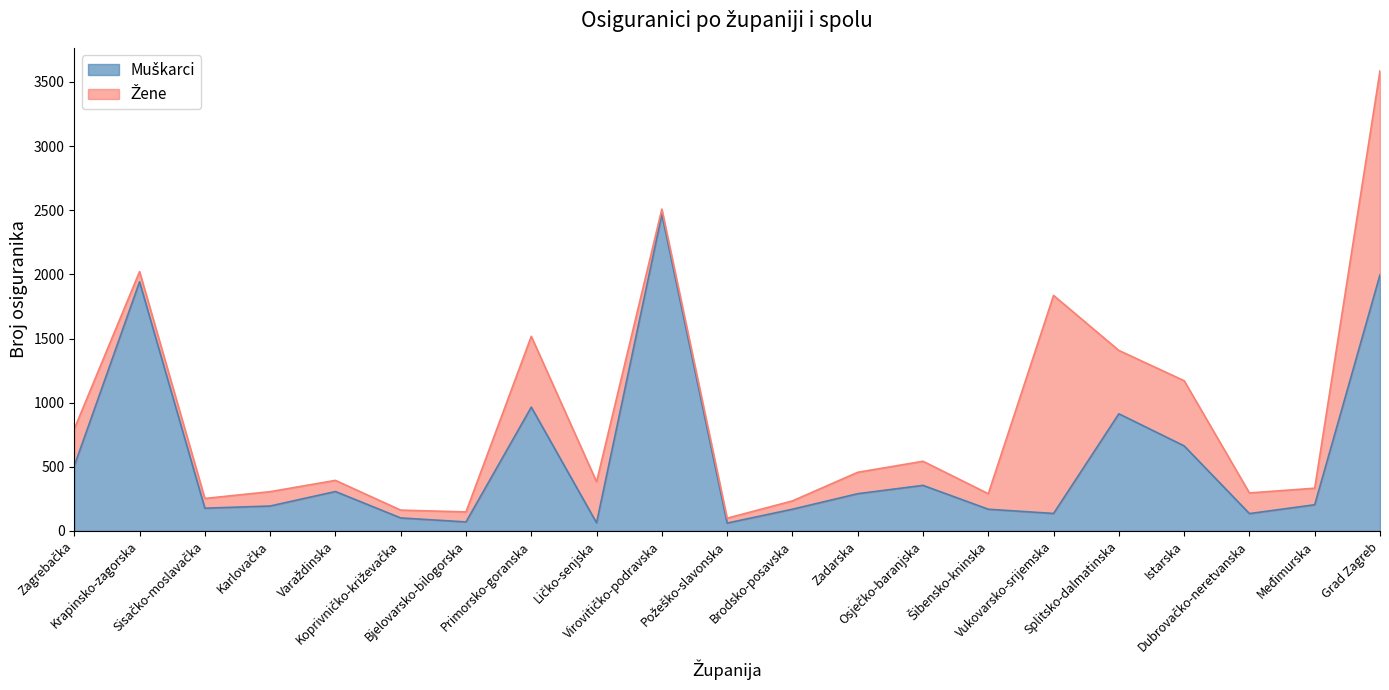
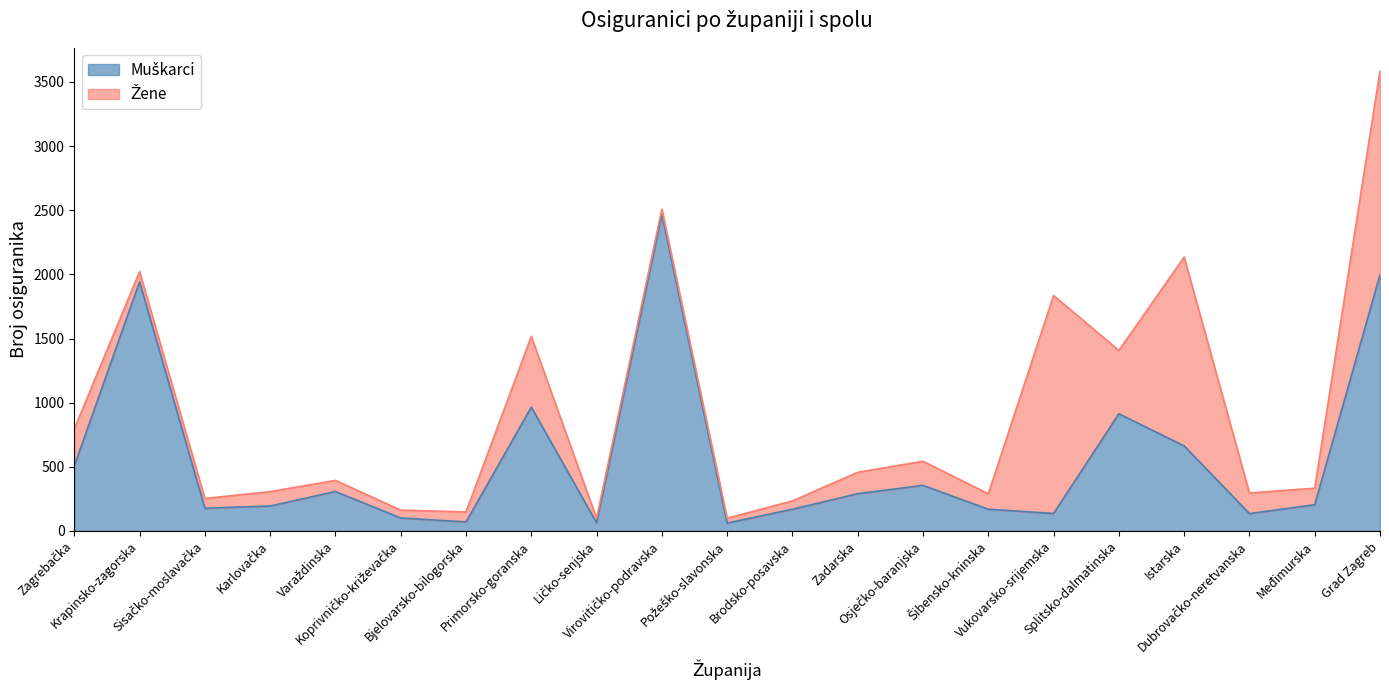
  {
    "Muškarci": {
      "Zagrebačka": 510,
      "Krapinsko-zagorska": 1940,
      "Sisačko-moslavačka": 180,
      "Karlovačka": 190,
      "Varaždinska": 310,
      "Koprivničko-križevačka": 100,
      "Bjelovarsko-bilogorska": 70,
      "Primorsko-goranska": 970,
      "Ličko-senjska": 60,
      "Virovitičko-podravska": 2470,
      "Požeško-slavonska": 60,
      "Brodsko-posavska": 170,
      "Zadarska": 290,
      "Osječko-baranjska": 360,
      "Šibensko-kninska": 170,
      "Vukovarsko-srijemska": 140,
      "Splitsko-dalmatinska": 910,
      "Istarska": 660,
      "Dubrovačko-neretvanska": 140,
      "Međimurska": 200,
      "Grad Zagreb": 2000
    },
    "Žene": {
      "Zagrebačka": 290,
      "Krapinsko-zagorska": 80,
      "Sisačko-moslavačka": 80,
      "Karlovačka": 110,
      "Varaždinska": 90,
      "Koprivničko-križevačka": 60,
      "Bjelovarsko-bilogorska": 80,
      "Primorsko-goranska": 550,
-     "Ličko-senjska": 320,
+     "Ličko-senjska": 40,
      "Virovitičko-podravska": 40,
      "Požeško-slavonska": 40,
      "Brodsko-posavska": 70,
      "Zadarska": 170,
      "Osječko-baranjska": 190,
      "Šibensko-kninska": 120,
      "Vukovarsko-srijemska": 1700,
      "Splitsko-dalmatinska": 490,
-     "Istarska": 510,
+     "Istarska": 1470,
      "Dubrovačko-neretvanska": 160,
      "Međimurska": 130,
      "Grad Zagreb": 1590
    }
  }
